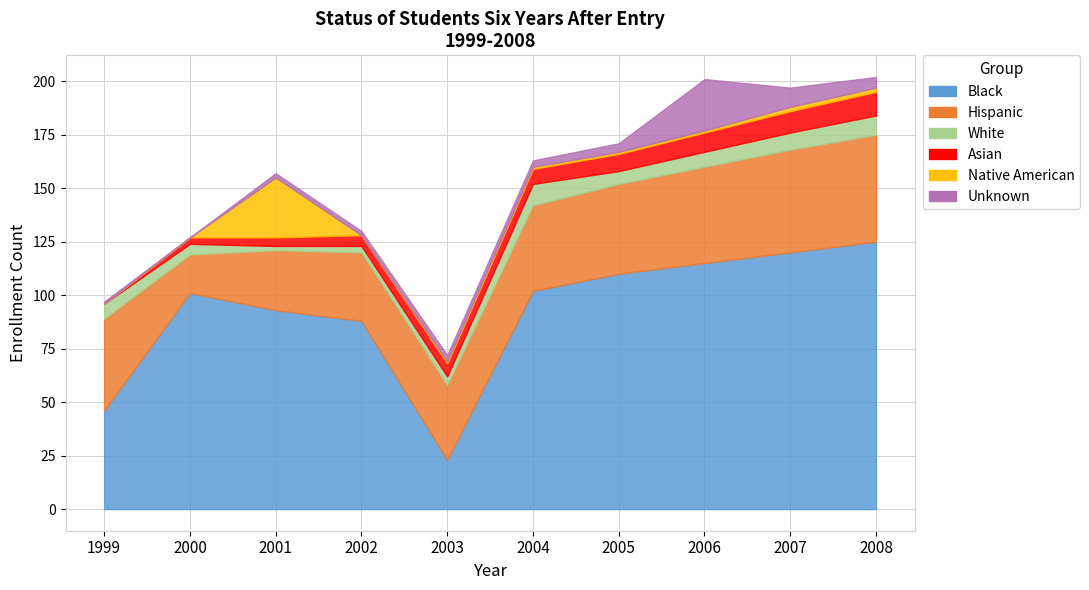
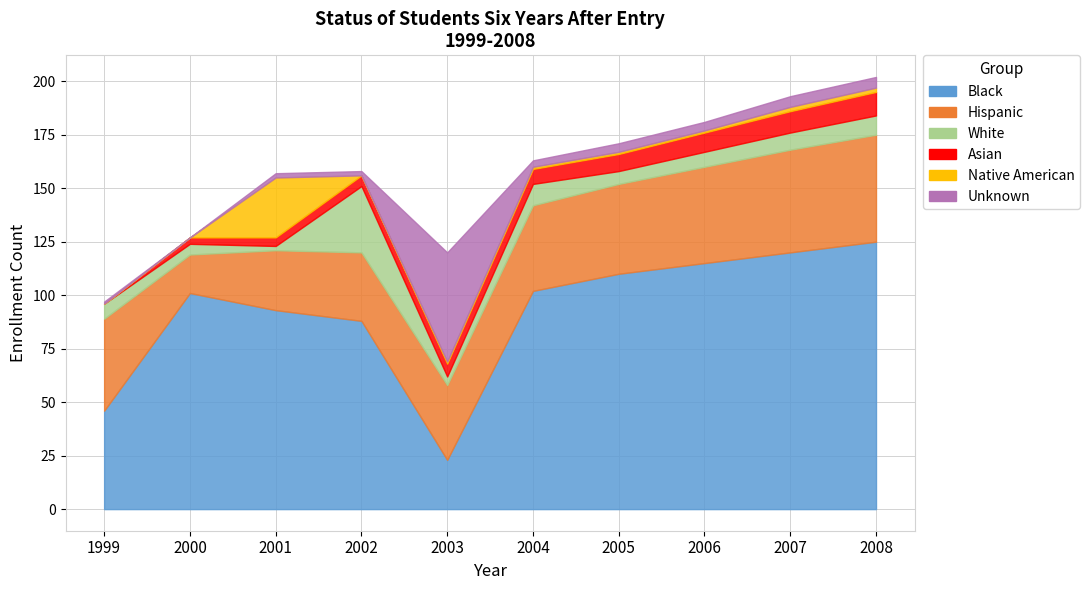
  {
    "Black": {
      "1999": 46,
      "2000": 101,
      "2001": 93,
      "2002": 88,
      "2003": 23,
      "2004": 102,
      "2005": 110,
      "2006": 115,
      "2007": 120,
      "2008": 125
    },
    "Hispanic": {
      "1999": 43,
      "2000": 18,
      "2001": 28,
      "2002": 32,
      "2003": 35,
      "2004": 40,
      "2005": 42,
      "2006": 45,
      "2007": 48,
      "2008": 50
    },
    "White": {
      "2000": 5,
      "2001": 2,
-     "2002": 3,
+     "2002": 31,
      "2003": 4,
      "2004": 10,
      "2005": 6,
      "2006": 7,
      "2007": 8,
      "2008": 9
    },
    "Asian": {
      "2001": 4,
      "2007": 10,
      "2008": 11
    },
    "Native American": {
      "2001": 28,
      "2007": 2,
      "2008": 2
    },
    "Unknown": {
      "2001": 2,
      "2002": 2,
-     "2003": 3,
+     "2003": 51,
      "2004": 3,
      "2005": 4,
-     "2006": 24,
-     "2007": 9,
+     "2006": 4,
+     "2007": 5,
      "2008": 5
    }
  }
